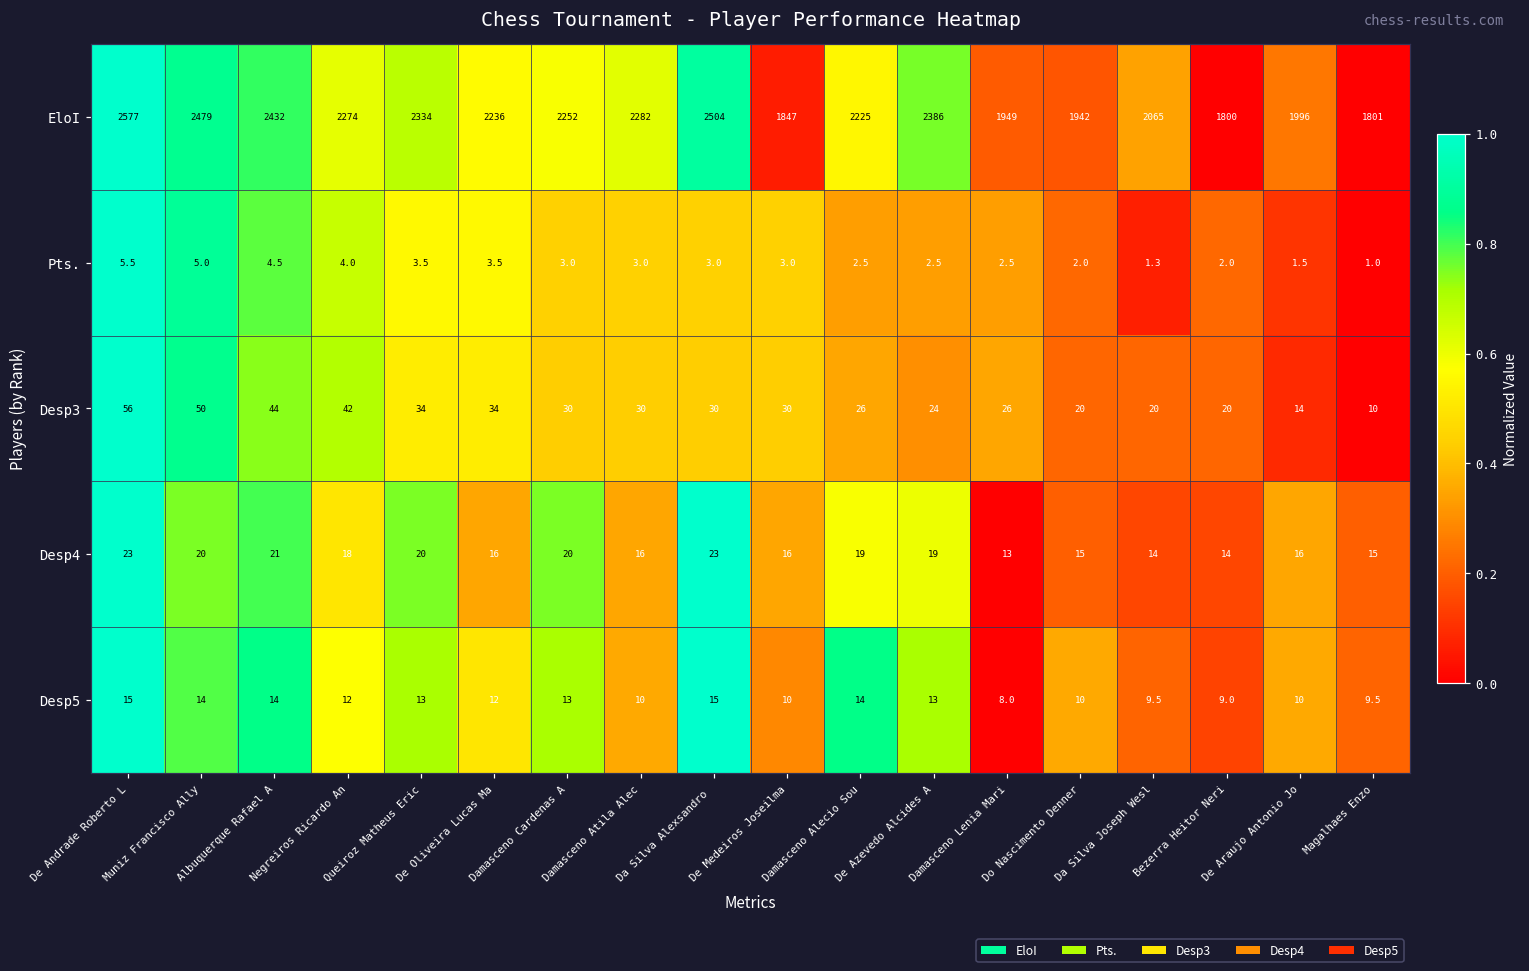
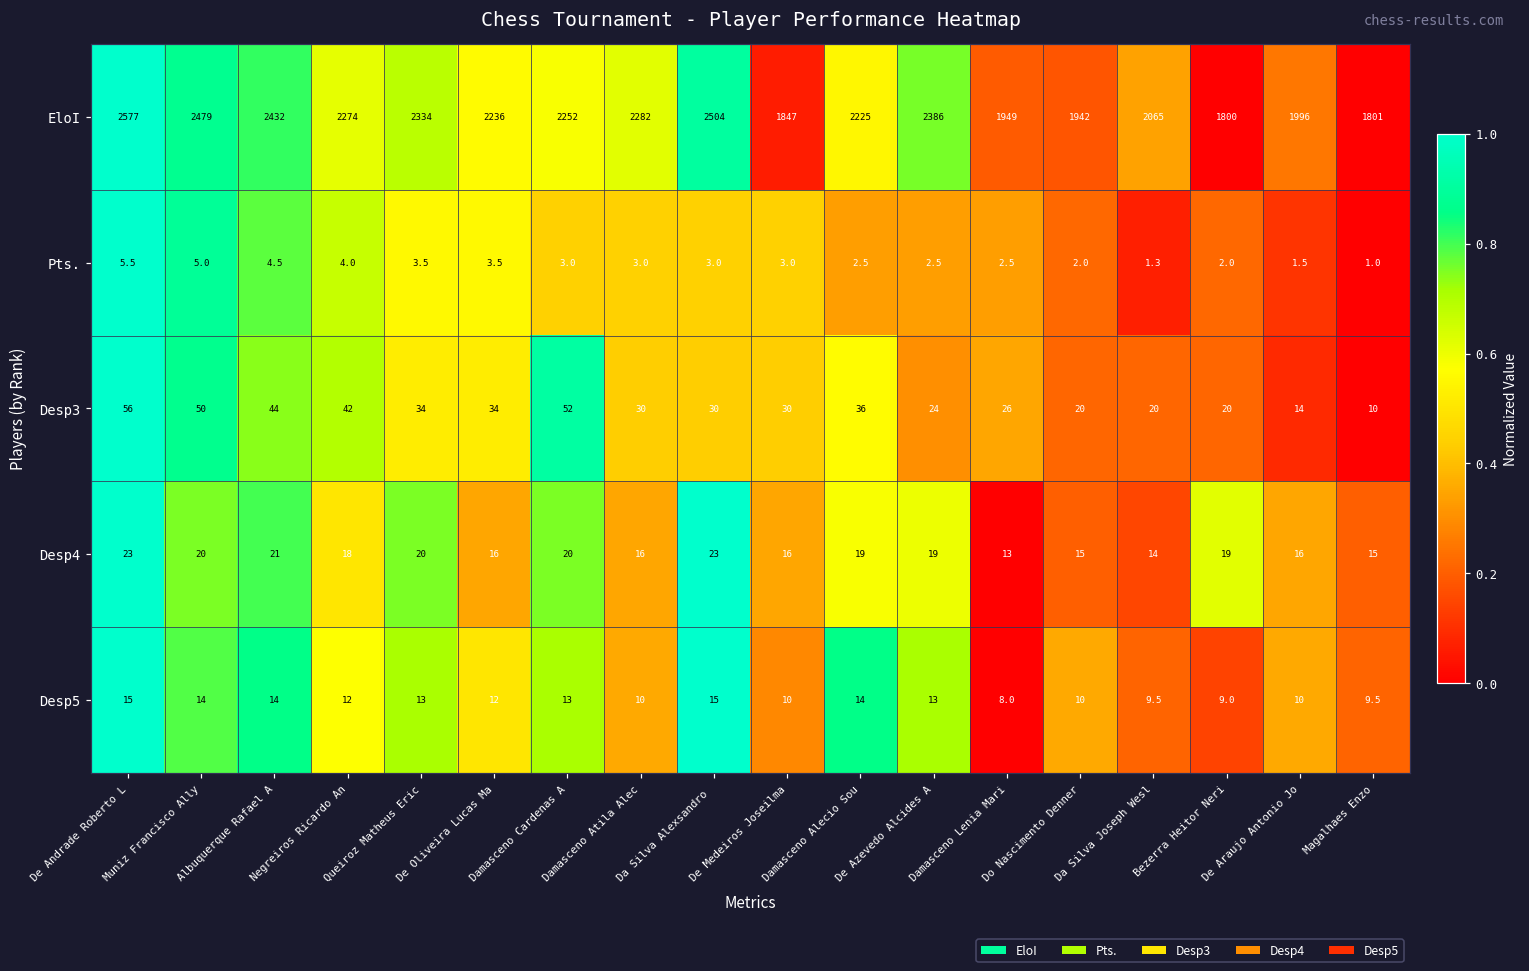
  {
    "EloI": {
      "De Andrade Roberto L": 2577,
      "Muniz Francisco Ally": 2479,
      "Albuquerque Rafael A": 2432,
      "Negreiros Ricardo An": 2274,
      "Queiroz Matheus Eric": 2334,
      "De Oliveira Lucas Ma": 2236,
      "Damasceno Cardenas A": 2252,
      "Damasceno Atila Alec": 2282,
      "Da Silva Alexsandro": 2504,
      "De Medeiros Joseilma": 1847,
      "Damasceno Alecio Sou": 2225,
      "De Azevedo Alcides A": 2386,
      "Damasceno Lenia Mari": 1949,
      "Do Nascimento Denner": 1942,
      "Da Silva Joseph Wesl": 2065,
      "Bezerra Heitor Neri": 1800,
      "De Araujo Antonio Jo": 1996,
      "Magalhaes Enzo": 1801
    },
    "Pts.": {
      "De Andrade Roberto L": 5.5,
      "Muniz Francisco Ally": 5.0,
      "Albuquerque Rafael A": 4.5,
      "Negreiros Ricardo An": 4.0,
      "Queiroz Matheus Eric": 3.5,
      "De Oliveira Lucas Ma": 3.5,
      "Damasceno Cardenas A": 3.0,
      "Damasceno Atila Alec": 3.0,
      "Da Silva Alexsandro": 3.0,
      "De Medeiros Joseilma": 3.0,
      "Damasceno Alecio Sou": 2.5,
      "De Azevedo Alcides A": 2.5,
      "Damasceno Lenia Mari": 2.5,
      "Do Nascimento Denner": 2.0,
      "Da Silva Joseph Wesl": 1.3,
      "Bezerra Heitor Neri": 2.0,
      "De Araujo Antonio Jo": 1.5,
      "Magalhaes Enzo": 1.0
    },
    "Desp3": {
      "De Andrade Roberto L": 56,
      "Muniz Francisco Ally": 50,
      "Albuquerque Rafael A": 44,
      "Negreiros Ricardo An": 42,
      "Queiroz Matheus Eric": 34,
      "De Oliveira Lucas Ma": 34,
-     "Damasceno Cardenas A": 30,
+     "Damasceno Cardenas A": 52,
      "Damasceno Atila Alec": 30,
      "Da Silva Alexsandro": 30,
      "De Medeiros Joseilma": 30,
-     "Damasceno Alecio Sou": 26,
+     "Damasceno Alecio Sou": 36,
      "De Azevedo Alcides A": 24,
      "Damasceno Lenia Mari": 26,
      "Do Nascimento Denner": 20,
      "Da Silva Joseph Wesl": 20,
      "Bezerra Heitor Neri": 20,
      "De Araujo Antonio Jo": 14,
      "Magalhaes Enzo": 10
    },
    "Desp4": {
      "De Andrade Roberto L": 23,
      "Muniz Francisco Ally": 20,
      "Albuquerque Rafael A": 21,
      "Negreiros Ricardo An": 18,
      "Queiroz Matheus Eric": 20,
      "De Oliveira Lucas Ma": 16,
      "Damasceno Cardenas A": 20,
      "Damasceno Atila Alec": 16,
      "Da Silva Alexsandro": 23,
      "De Medeiros Joseilma": 16,
      "Damasceno Alecio Sou": 19,
      "De Azevedo Alcides A": 19,
      "Damasceno Lenia Mari": 13,
      "Do Nascimento Denner": 15,
      "Da Silva Joseph Wesl": 14,
-     "Bezerra Heitor Neri": 14,
+     "Bezerra Heitor Neri": 19,
      "De Araujo Antonio Jo": 16,
      "Magalhaes Enzo": 15
    },
    "Desp5": {
      "De Andrade Roberto L": 15,
      "Muniz Francisco Ally": 14,
      "Albuquerque Rafael A": 14,
      "Negreiros Ricardo An": 12,
      "Queiroz Matheus Eric": 13,
      "De Oliveira Lucas Ma": 12,
      "Damasceno Cardenas A": 13,
      "Damasceno Atila Alec": 10,
      "Da Silva Alexsandro": 15,
      "De Medeiros Joseilma": 10,
      "Damasceno Alecio Sou": 14,
      "De Azevedo Alcides A": 13,
      "Damasceno Lenia Mari": 8.0,
      "Do Nascimento Denner": 10,
      "Da Silva Joseph Wesl": 9.5,
      "Bezerra Heitor Neri": 9.0,
      "De Araujo Antonio Jo": 10,
      "Magalhaes Enzo": 9.5
    }
  }
